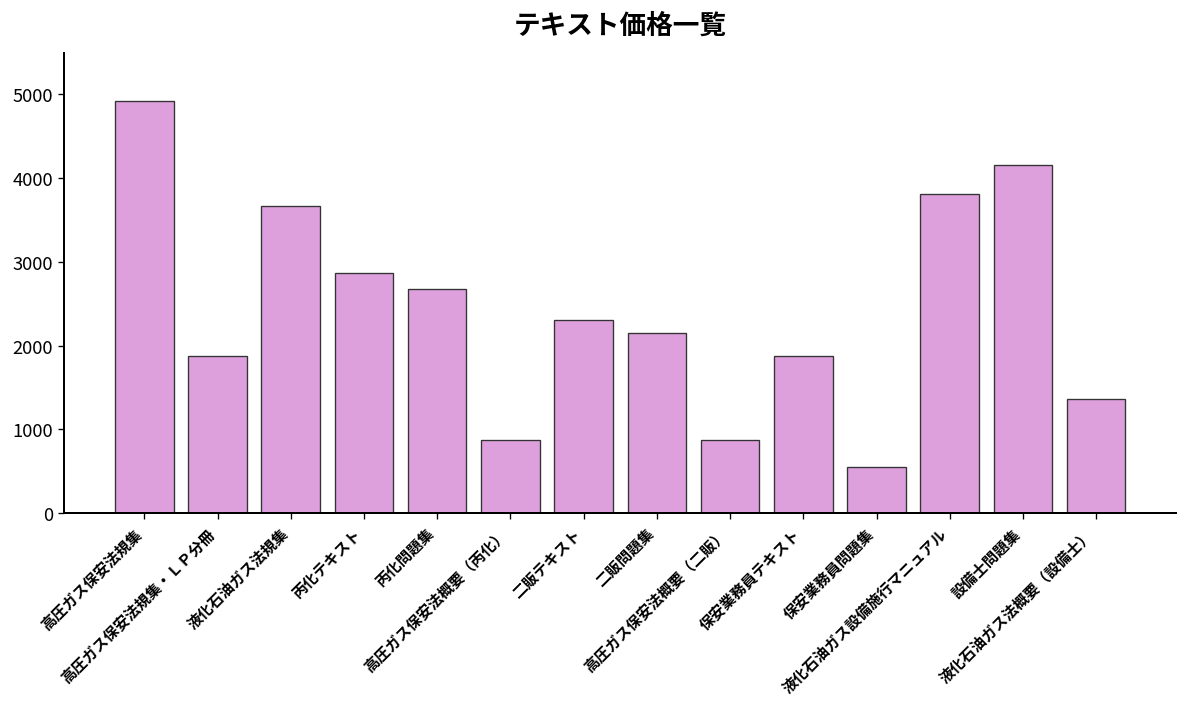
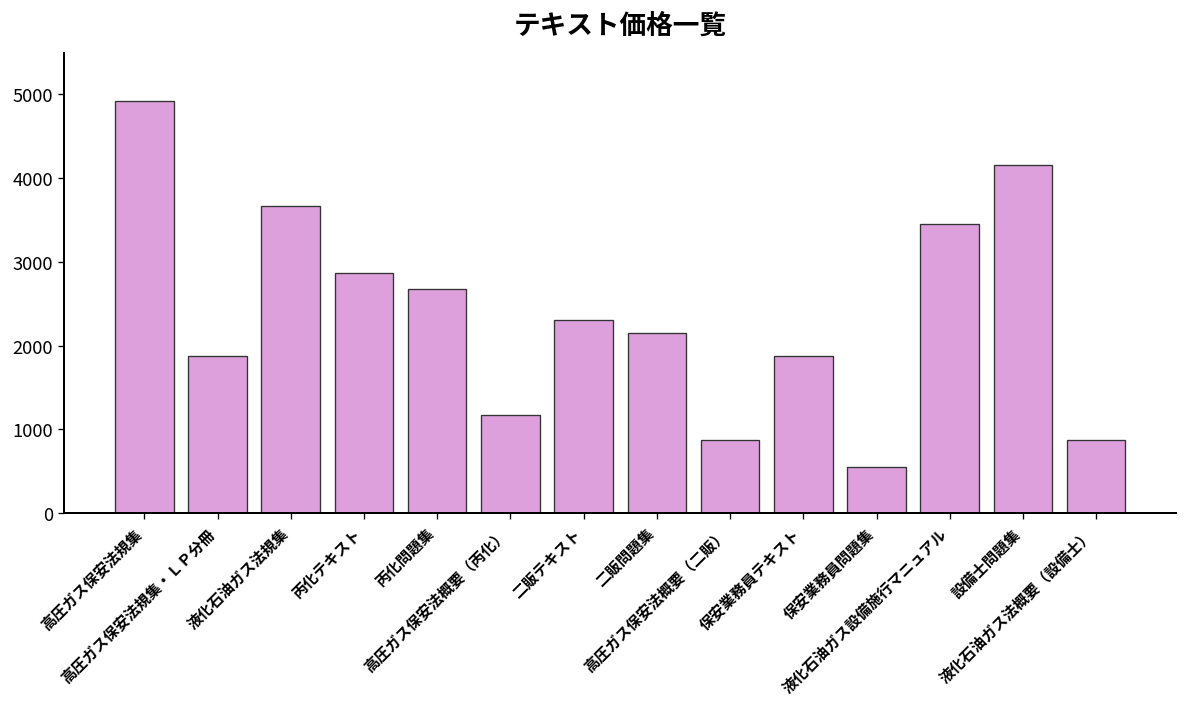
  {
    "高圧ガス保安法規集": 4900,
    "高圧ガス保安法規集・ＬＰ分冊": 1900,
    "液化石油ガス法規集": 3700,
    "丙化テキスト": 2900,
    "丙化問題集": 2700,
-   "高圧ガス保安法概要（丙化）": 900,
+   "高圧ガス保安法概要（丙化）": 1200,
    "二販テキスト": 2300,
    "二販問題集": 2200,
    "高圧ガス保安法概要（二販）": 900,
    "保安業務員テキスト": 1900,
    "保安業務員問題集": 600,
-   "液化石油ガス設備施行マニュアル": 3800,
+   "液化石油ガス設備施行マニュアル": 3500,
    "設備士問題集": 4200,
-   "液化石油ガス法概要（設備士）": 1400
+   "液化石油ガス法概要（設備士）": 900
  }
